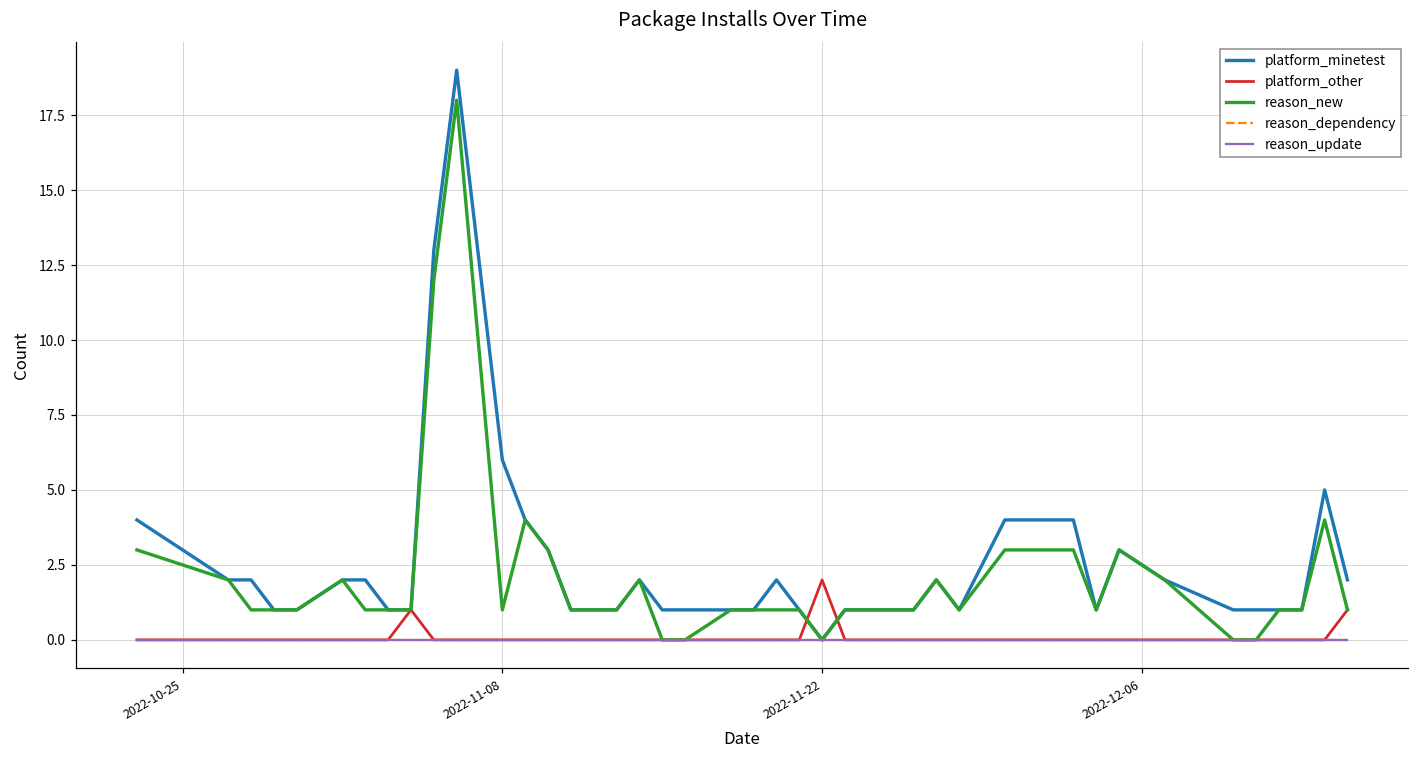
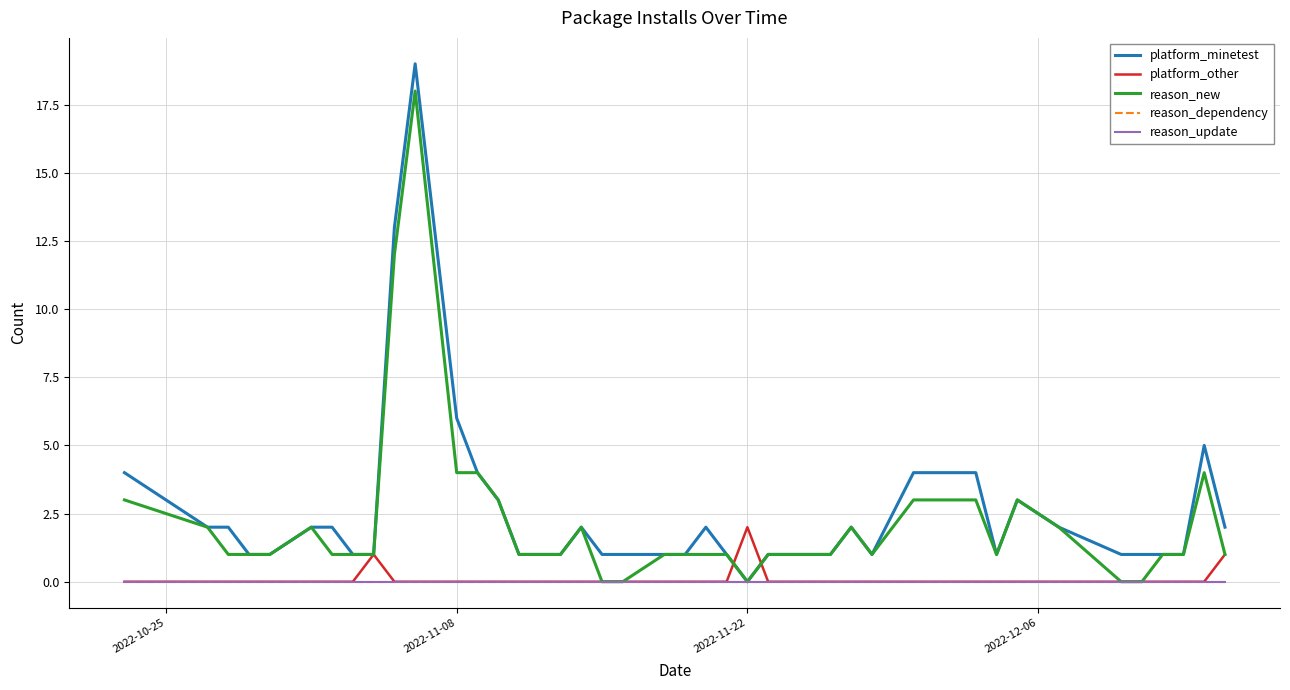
  {
    "platform_minetest": {
      "2022-11-08": 6
    },
    "platform_other": {
      "2022-11-22": 2
    },
    "reason_new": {
-     "2022-11-08": 1
+     "2022-11-08": 4
    }
  }
